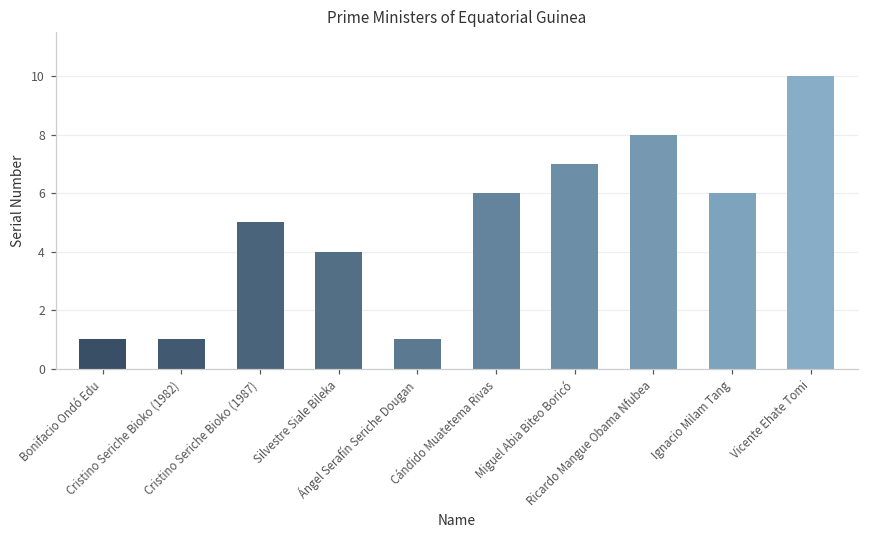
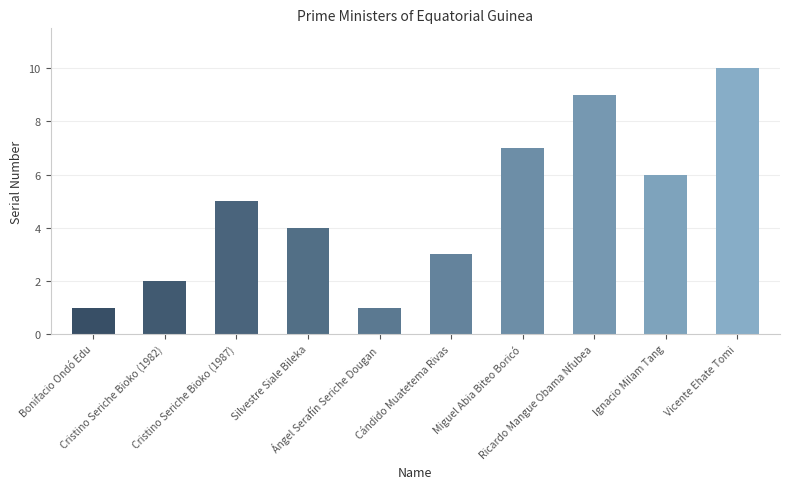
  {
    "Bonifacio Ondó Edu": 1,
-   "Cristino Seriche Bioko (1982)": 1,
+   "Cristino Seriche Bioko (1982)": 2,
    "Cristino Seriche Bioko (1987)": 5,
    "Silvestre Siale Bileka": 4,
    "Ángel Serafín Seriche Dougan": 1,
-   "Cándido Muatetema Rivas": 6,
+   "Cándido Muatetema Rivas": 3,
    "Miguel Abia Biteo Boricó": 7,
-   "Ricardo Mangue Obama Nfubea": 8,
+   "Ricardo Mangue Obama Nfubea": 9,
    "Ignacio Milam Tang": 6,
    "Vicente Ehate Tomi": 10
  }
